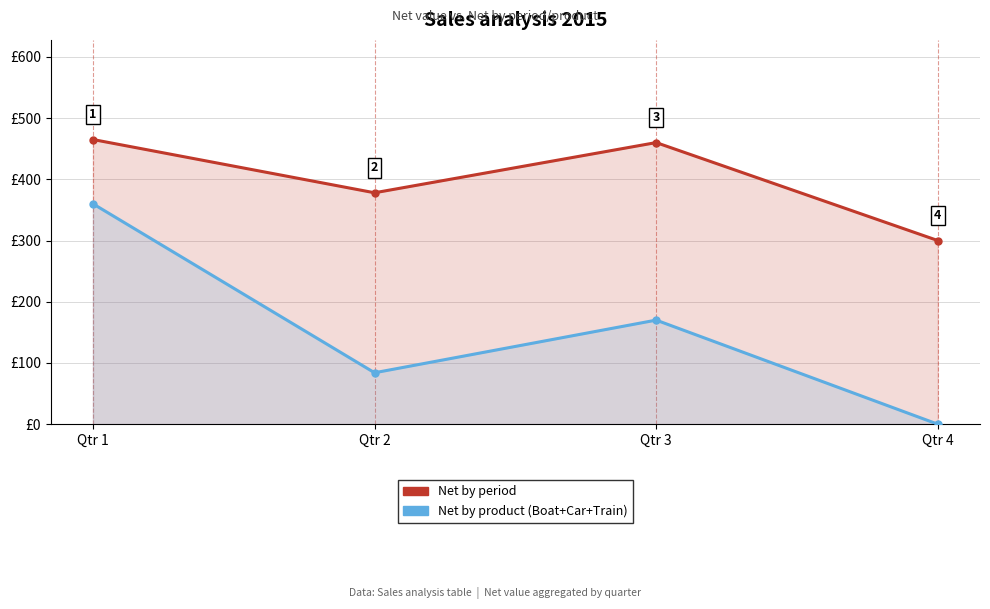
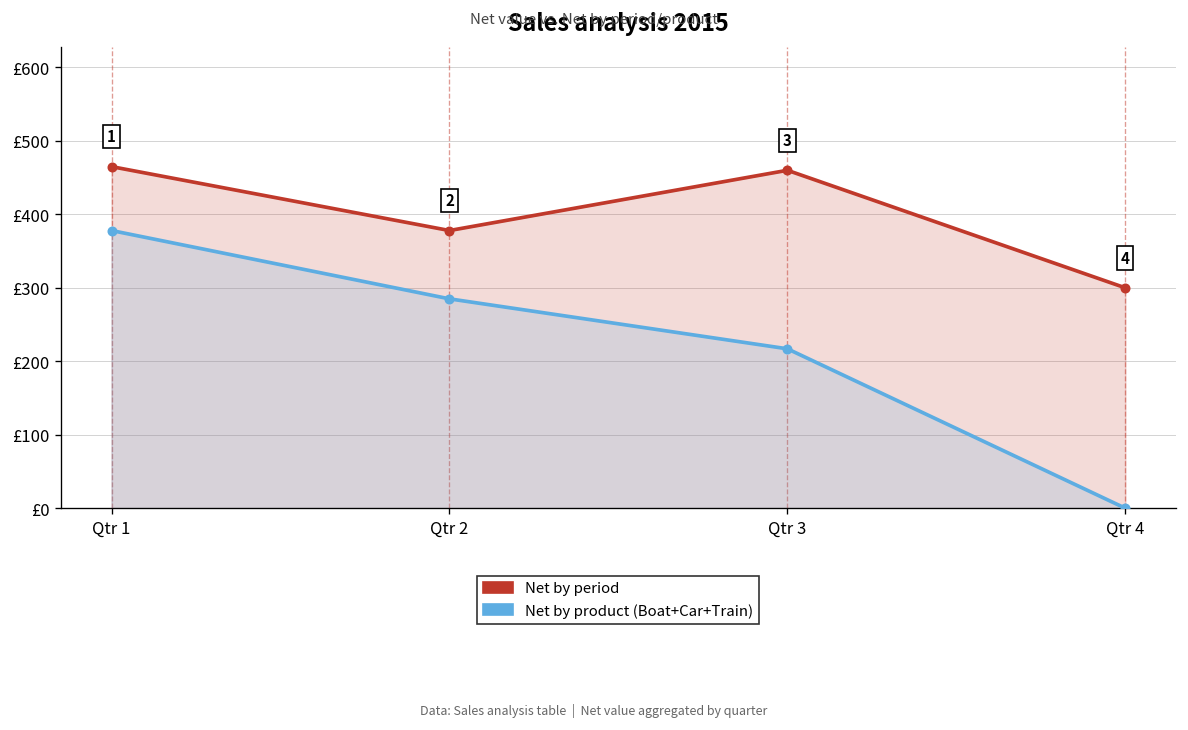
  {
    "Net by product (Boat+Car+Train)": {
-     "Qtr 1": "£360",
-     "Qtr 2": "£80",
-     "Qtr 3": "£170",
+     "Qtr 1": "£380",
+     "Qtr 2": "£290",
+     "Qtr 3": "£220",
      "Qtr 4": "£0"
    }
  }
